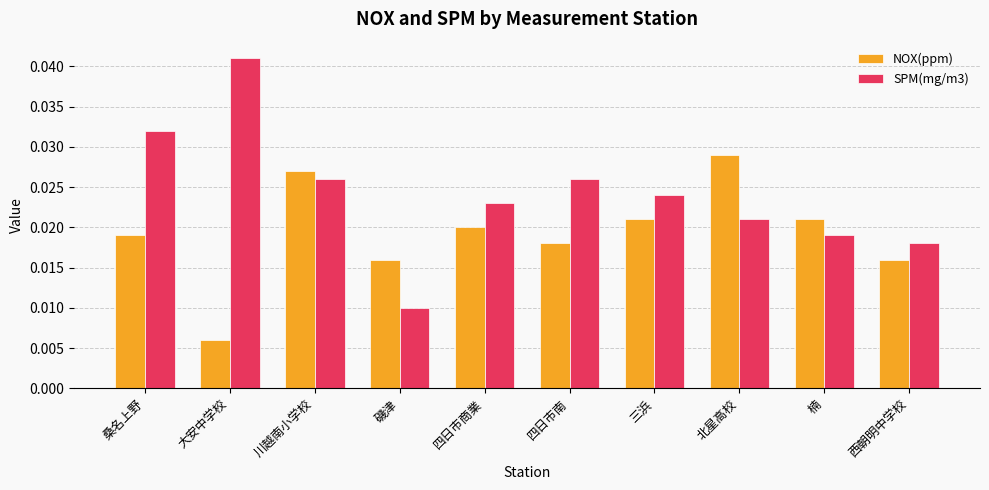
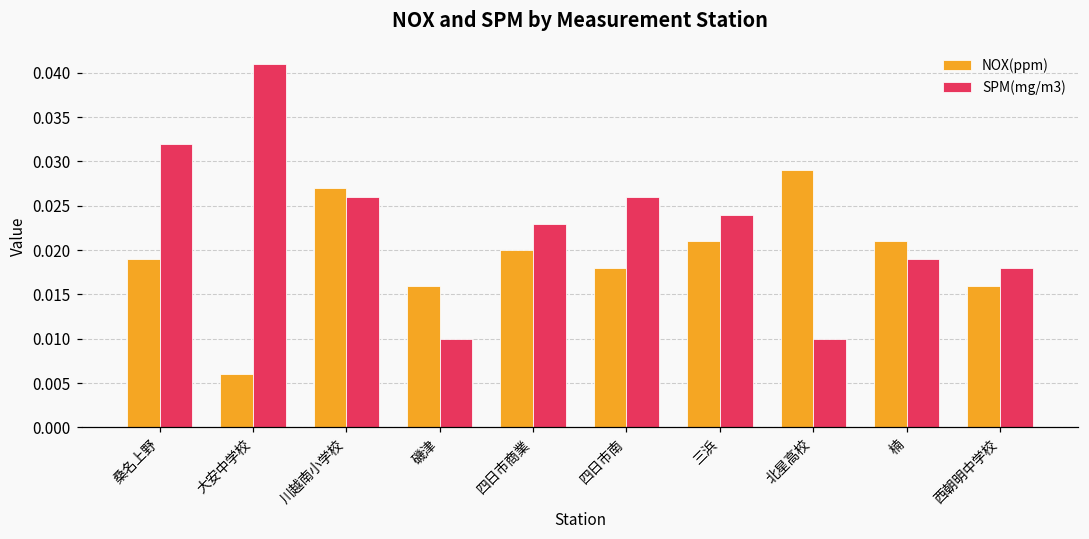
  {
    "NOX(ppm)": {
      "桑名上野": 0.019,
      "大安中学校": 0.006,
      "川越南小学校": 0.027,
      "磯津": 0.016,
      "四日市商業": 0.020,
      "四日市南": 0.018,
      "三浜": 0.021,
      "北星高校": 0.029,
      "楠": 0.021,
      "西朝明中学校": 0.016
    },
    "SPM(mg/m3)": {
      "桑名上野": 0.032,
      "大安中学校": 0.041,
      "川越南小学校": 0.026,
      "磯津": 0.010,
      "四日市商業": 0.023,
      "四日市南": 0.026,
      "三浜": 0.024,
-     "北星高校": 0.021,
+     "北星高校": 0.010,
      "楠": 0.019,
      "西朝明中学校": 0.018
    }
  }
